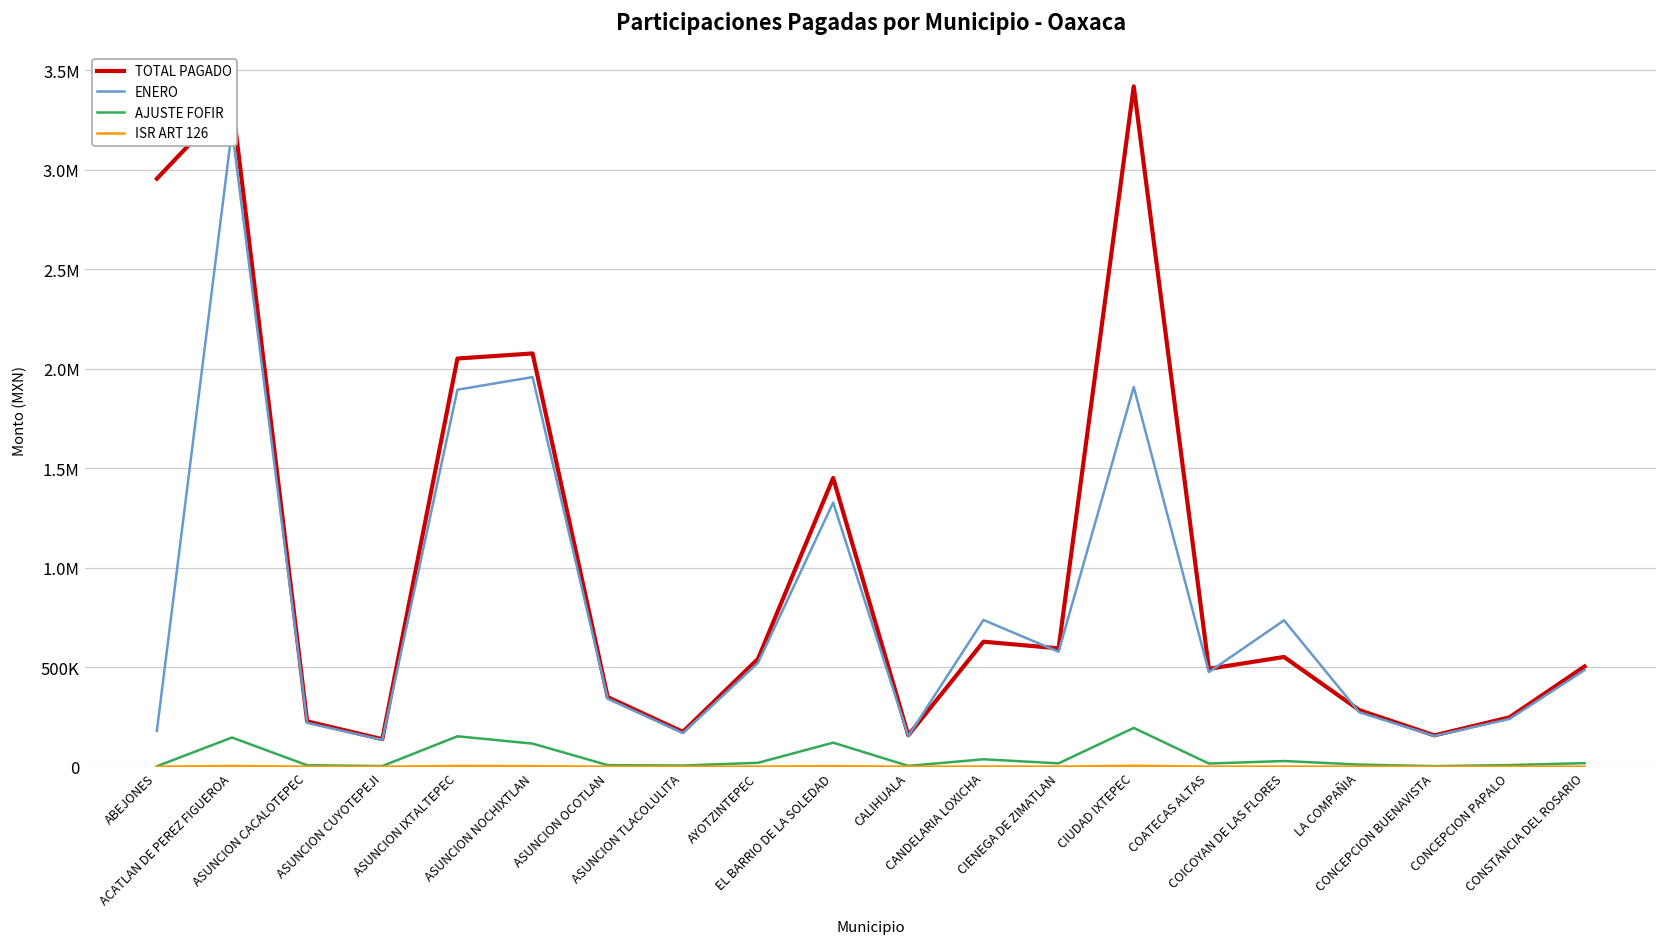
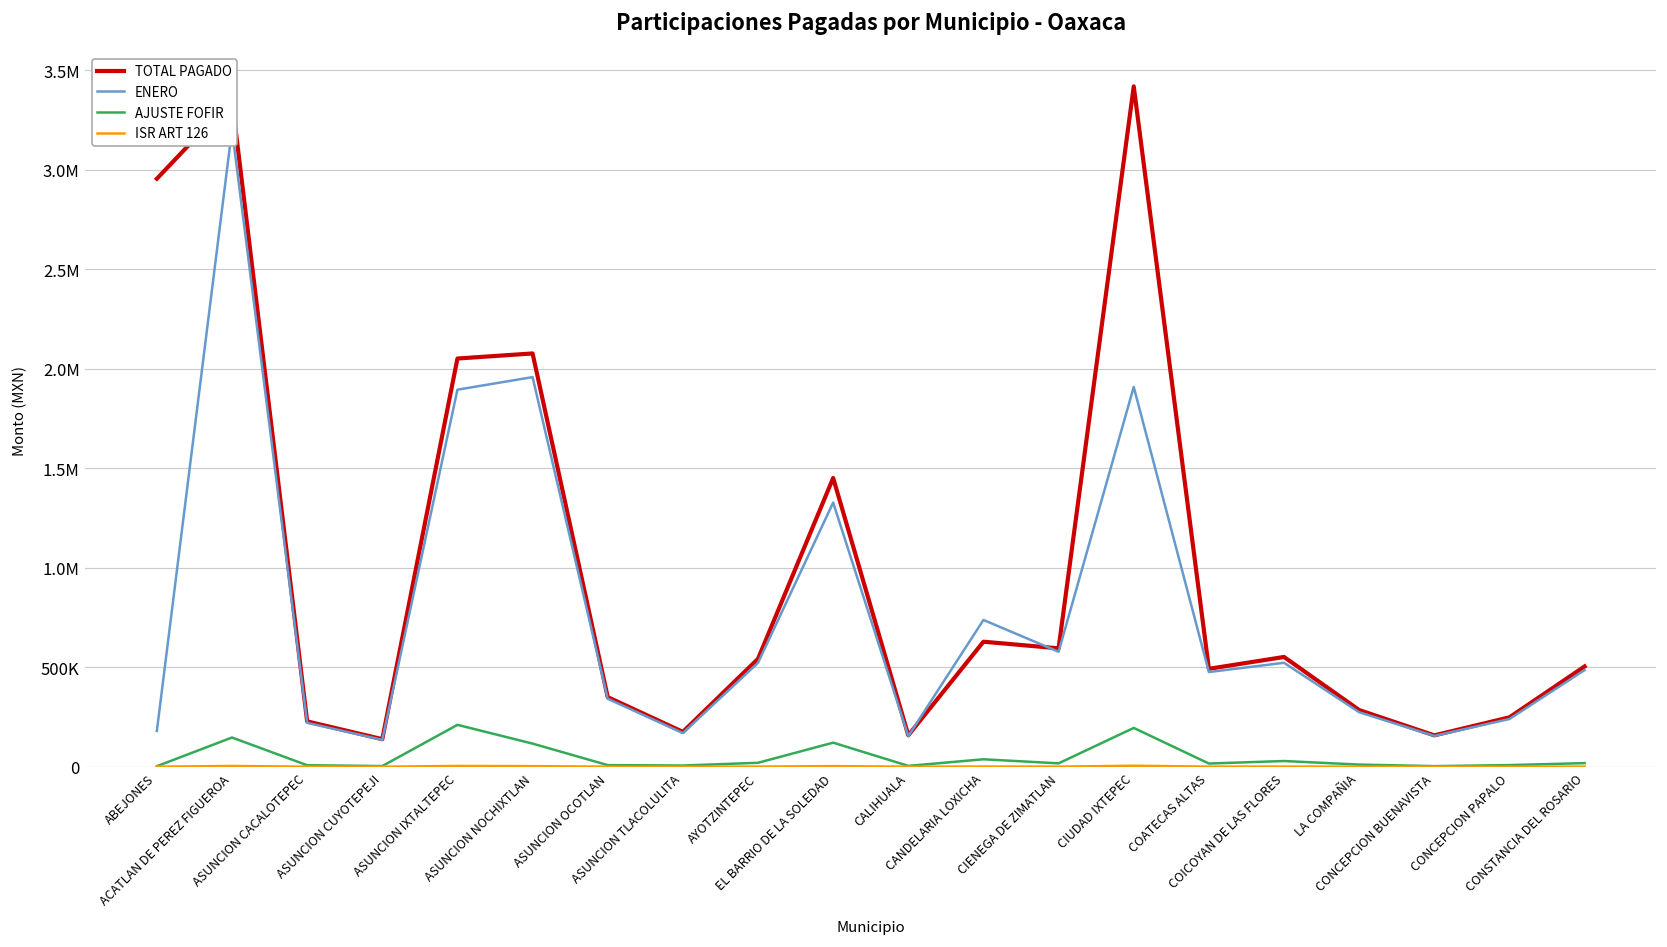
  {
    "TOTAL PAGADO": {
      "ABEJONES": 2960000,
      "ASUNCION IXTALTEPEC": 2050000,
      "ASUNCION NOCHIXTLAN": 2080000,
      "AYOTZINTEPEC": 540000,
      "EL BARRIO DE LA SOLEDAD": 1450000,
      "CANDELARIA LOXICHA": 630000,
      "CIENEGA DE ZIMATLAN": 600000,
      "CIUDAD IXTEPEC": 3420000,
      "COATECAS ALTAS": 490000,
      "COICOYAN DE LAS FLORES": 550000,
      "CONSTANCIA DEL ROSARIO": 500000
    },
    "ENERO": {
      "ABEJONES": 180000,
      "ASUNCION IXTALTEPEC": 1900000,
      "ASUNCION NOCHIXTLAN": 1960000,
      "AYOTZINTEPEC": 520000,
      "EL BARRIO DE LA SOLEDAD": 1330000,
      "CANDELARIA LOXICHA": 740000,
      "CIENEGA DE ZIMATLAN": 580000,
      "CIUDAD IXTEPEC": 1910000,
      "COATECAS ALTAS": 480000,
-     "COICOYAN DE LAS FLORES": 740000,
+     "COICOYAN DE LAS FLORES": 520000,
      "CONSTANCIA DEL ROSARIO": 490000
    },
    "AJUSTE FOFIR": {
      "ACATLAN DE PEREZ FIGUEROA": 150000,
-     "ASUNCION IXTALTEPEC": 150000,
+     "ASUNCION IXTALTEPEC": 210000,
      "ASUNCION NOCHIXTLAN": 120000,
      "AYOTZINTEPEC": 20000,
      "EL BARRIO DE LA SOLEDAD": 120000,
      "CANDELARIA LOXICHA": 40000,
      "CIENEGA DE ZIMATLAN": 20000,
      "CIUDAD IXTEPEC": 190000,
      "COATECAS ALTAS": 20000,
      "COICOYAN DE LAS FLORES": 30000,
      "CONSTANCIA DEL ROSARIO": 20000
    },
    "ISR ART 126": {
      "ACATLAN DE PEREZ FIGUEROA": 0,
      "ASUNCION IXTALTEPEC": 0,
      "ASUNCION NOCHIXTLAN": 0,
      "AYOTZINTEPEC": 0,
      "EL BARRIO DE LA SOLEDAD": 0,
      "CANDELARIA LOXICHA": 0,
      "CIENEGA DE ZIMATLAN": 0,
      "CIUDAD IXTEPEC": 0,
      "COATECAS ALTAS": 0,
      "COICOYAN DE LAS FLORES": 0,
      "CONSTANCIA DEL ROSARIO": 0
    }
  }
